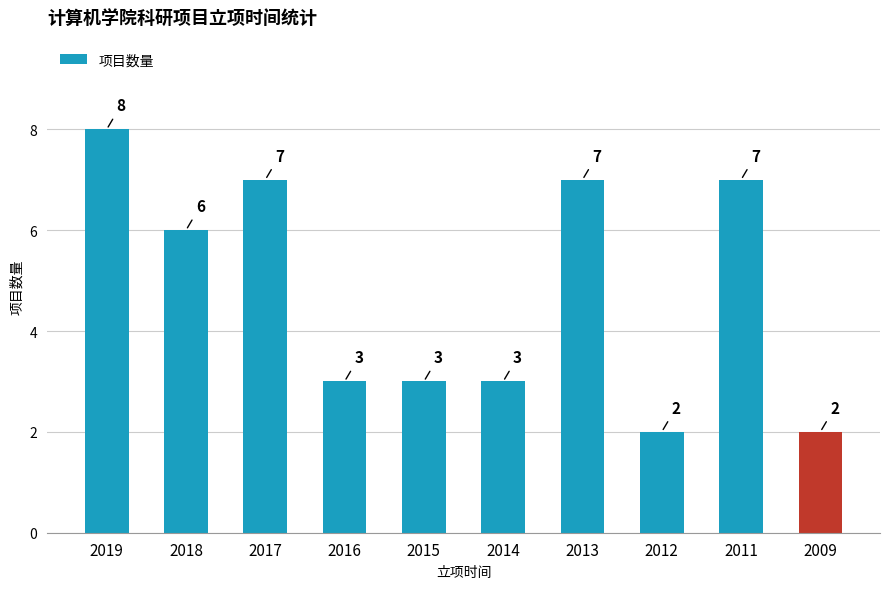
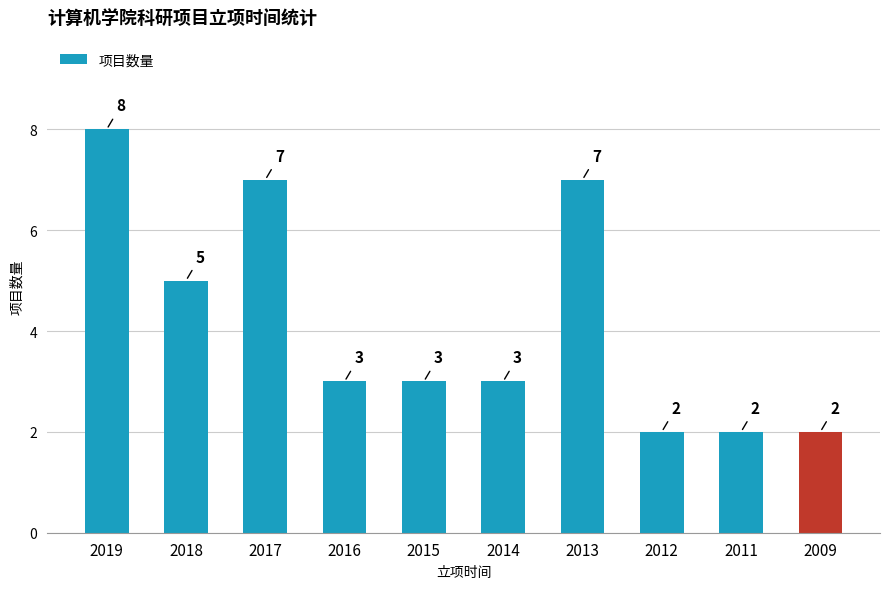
  {
-   "2018": 6,
-   "2011": 7
+   "2018": 5,
+   "2011": 2
  }
